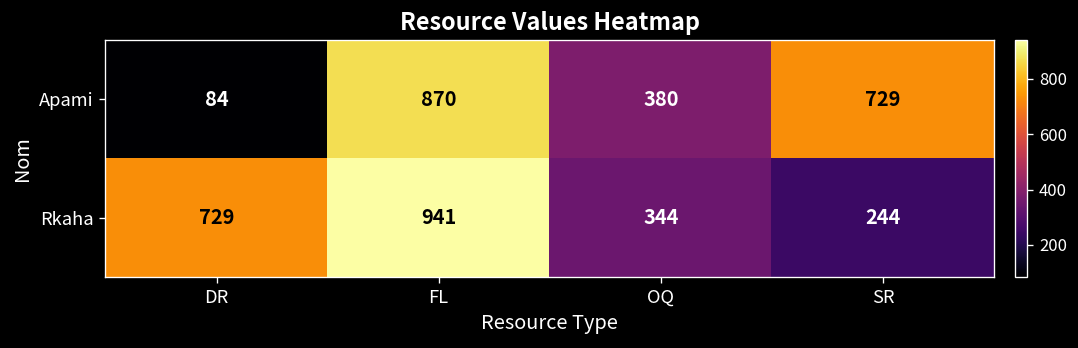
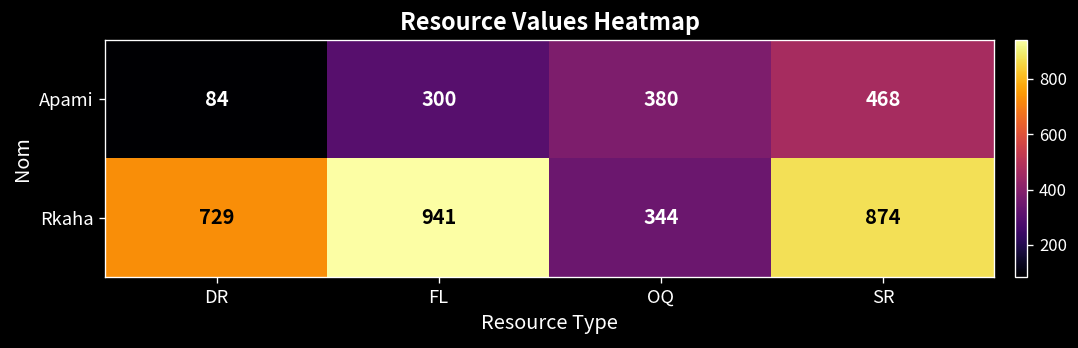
  {
    "Apami": {
      "DR": 84,
-     "FL": 870,
+     "FL": 300,
      "OQ": 380,
-     "SR": 729
+     "SR": 468
    },
    "Rkaha": {
      "DR": 729,
      "FL": 941,
      "OQ": 344,
-     "SR": 244
+     "SR": 874
    }
  }
